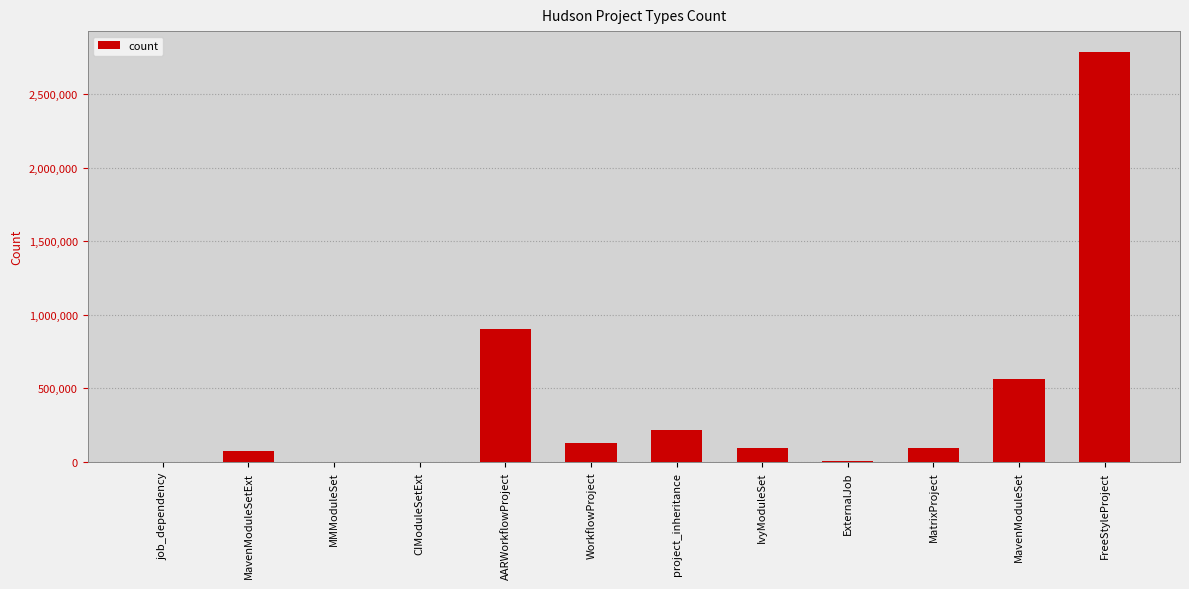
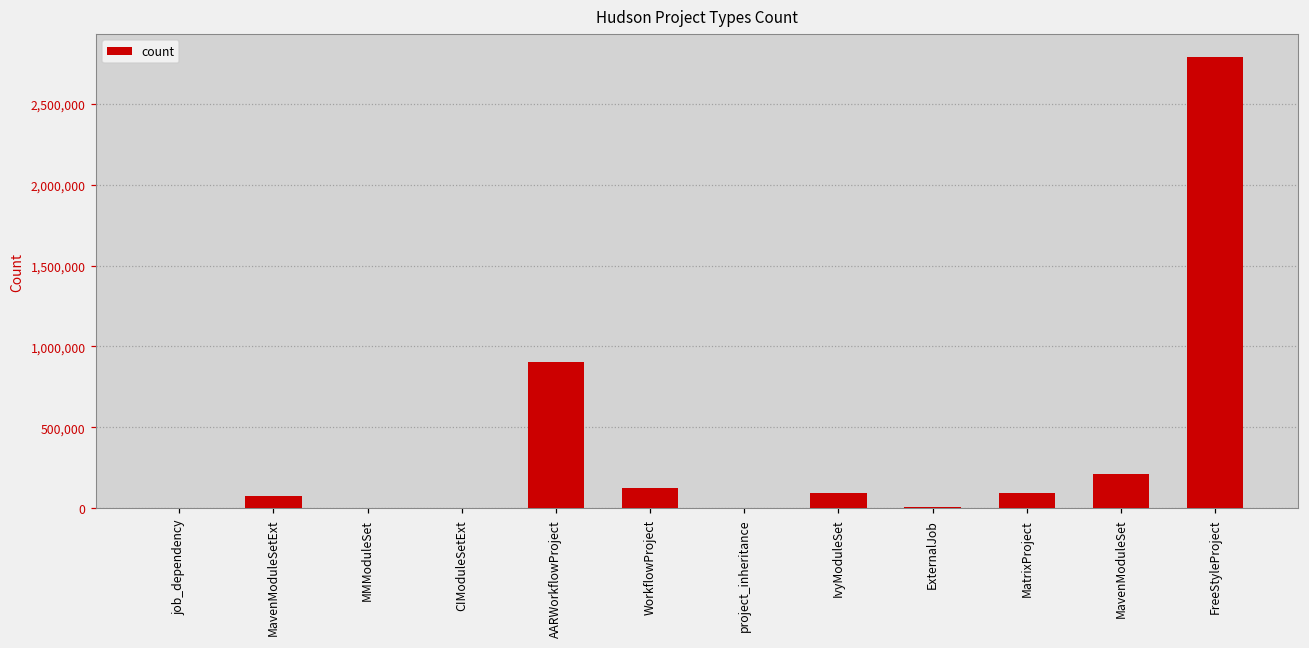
  {
    "MavenModuleSetExt": "70,000",
    "AARWorkflowProject": "900,000",
    "WorkflowProject": "130,000",
-   "project_inheritance": "220,000",
+   "project_inheritance": "0",
    "IvyModuleSet": "90,000",
    "MatrixProject": "100,000",
-   "MavenModuleSet": "560,000",
+   "MavenModuleSet": "210,000",
    "FreeStyleProject": "2,790,000"
  }
